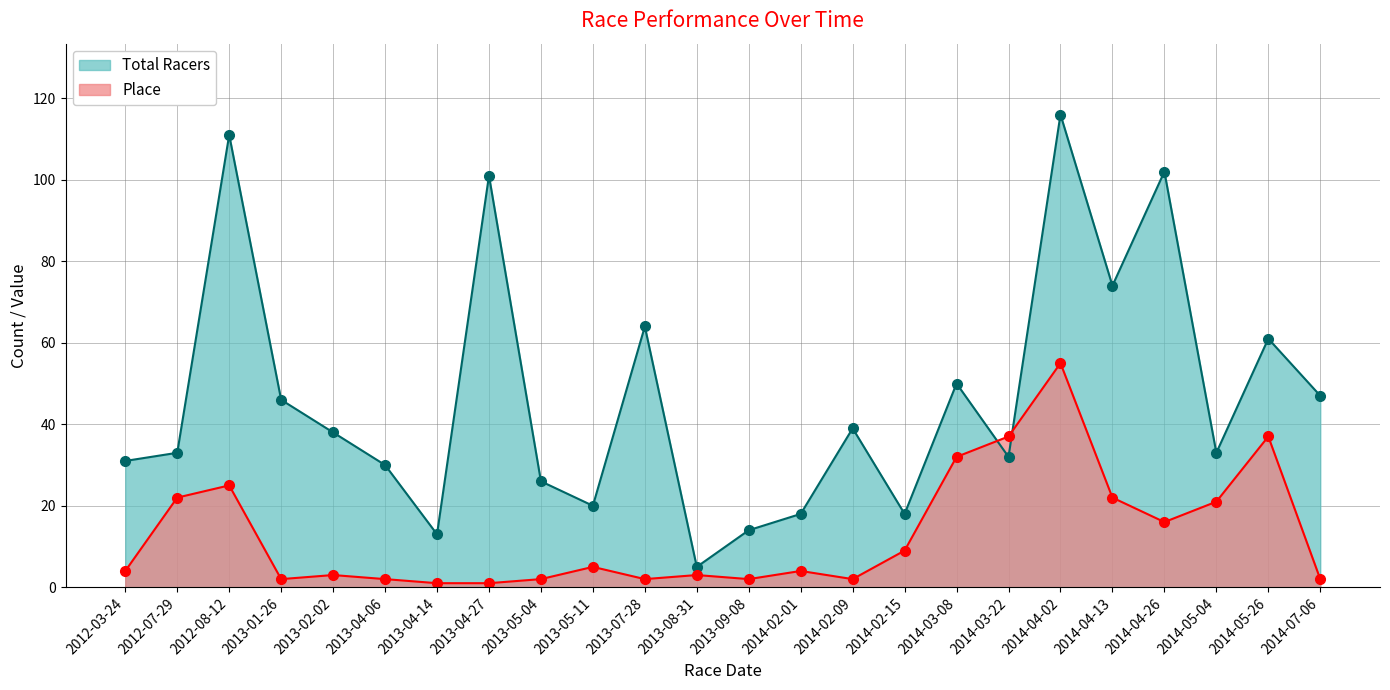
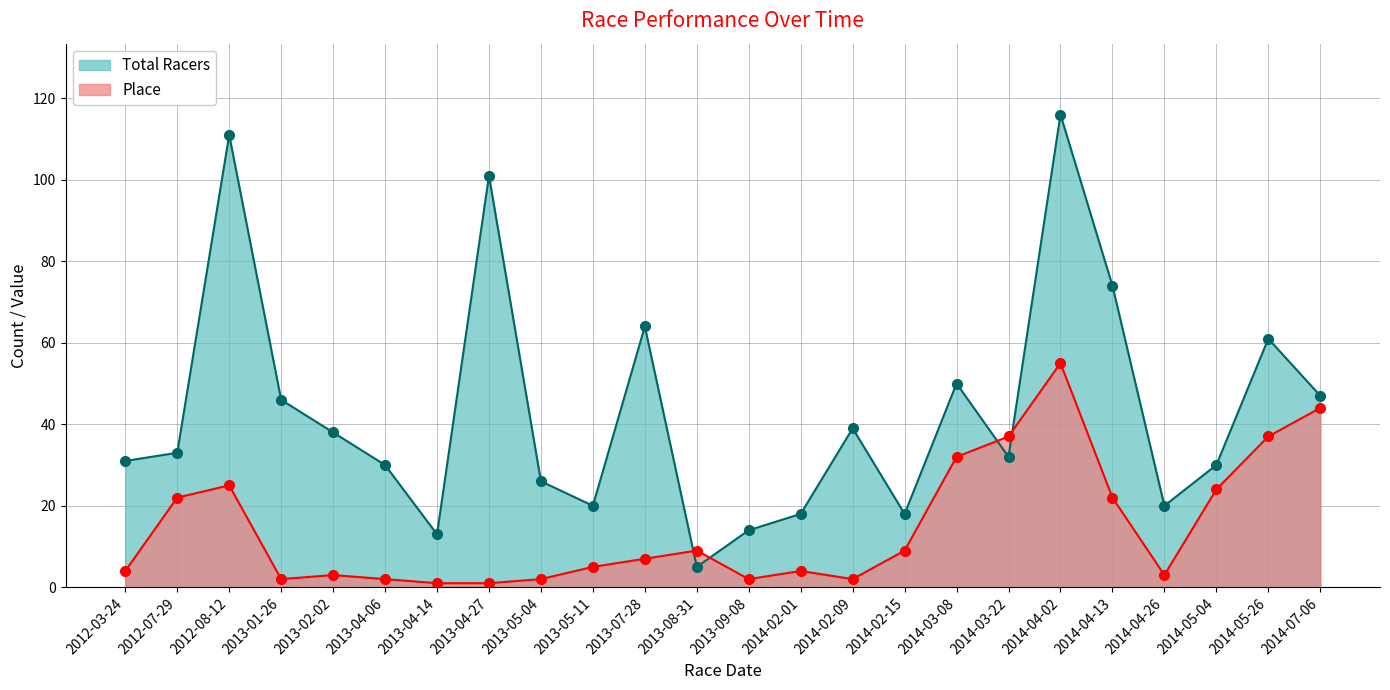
  {
    "Total Racers": {
      "2012-03-24": 31,
      "2012-07-29": 33,
      "2012-08-12": 111,
      "2013-01-26": 46,
      "2013-02-02": 38,
      "2013-04-06": 30,
      "2013-04-14": 13,
      "2013-04-27": 101,
      "2013-05-04": 26,
      "2013-05-11": 20,
      "2013-07-28": 64,
      "2013-08-31": 5,
      "2013-09-08": 14,
      "2014-02-01": 18,
      "2014-02-09": 39,
      "2014-02-15": 18,
      "2014-03-08": 50,
      "2014-03-22": 32,
      "2014-04-02": 116,
      "2014-04-13": 74,
-     "2014-04-26": 102,
-     "2014-05-04": 33,
+     "2014-04-26": 20,
+     "2014-05-04": 30,
      "2014-05-26": 61,
      "2014-07-06": 47
    },
    "Place": {
      "2012-03-24": 4,
      "2012-07-29": 22,
      "2012-08-12": 25,
      "2013-01-26": 2,
      "2013-02-02": 3,
      "2013-04-06": 2,
      "2013-04-14": 1,
      "2013-04-27": 1,
      "2013-05-04": 2,
      "2013-05-11": 5,
-     "2013-07-28": 2,
-     "2013-08-31": 3,
+     "2013-07-28": 7,
+     "2013-08-31": 9,
      "2013-09-08": 2,
      "2014-02-01": 4,
      "2014-02-09": 2,
      "2014-02-15": 9,
      "2014-03-08": 32,
      "2014-03-22": 37,
      "2014-04-02": 55,
      "2014-04-13": 22,
-     "2014-04-26": 16,
-     "2014-05-04": 21,
+     "2014-04-26": 3,
+     "2014-05-04": 24,
      "2014-05-26": 37,
-     "2014-07-06": 2
+     "2014-07-06": 44
    }
  }
